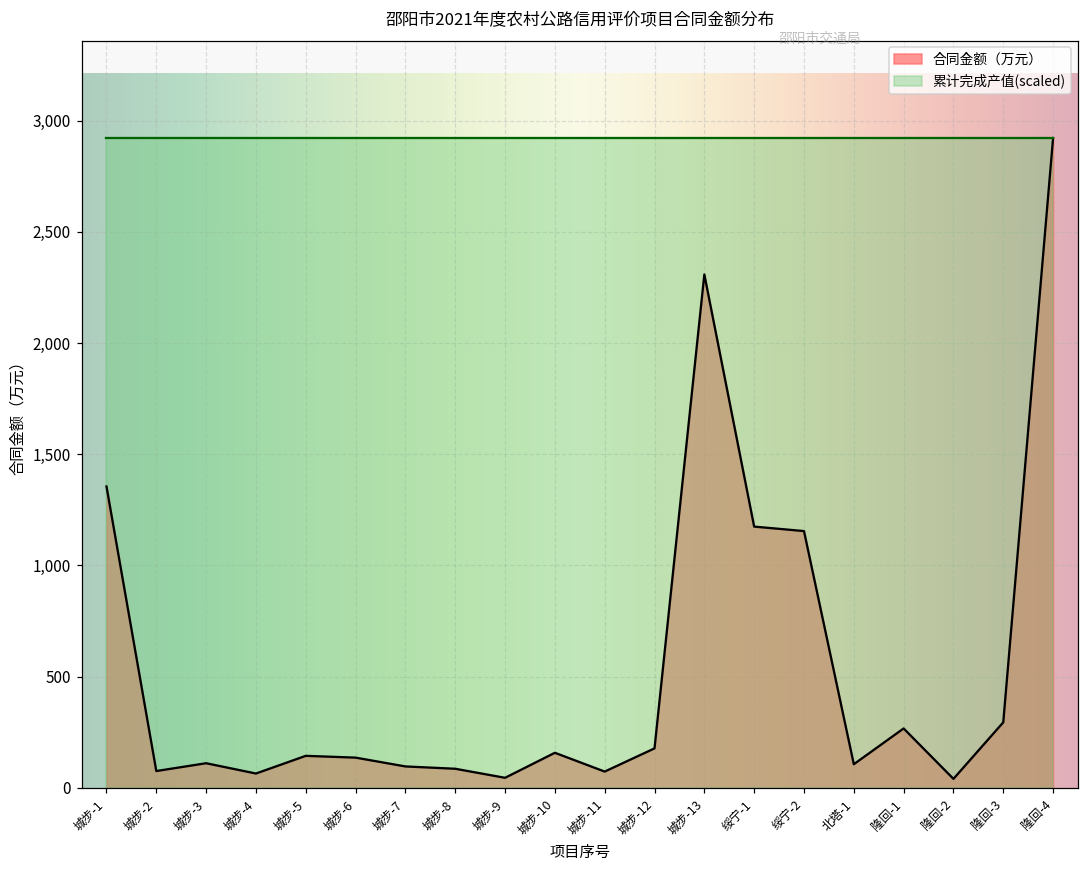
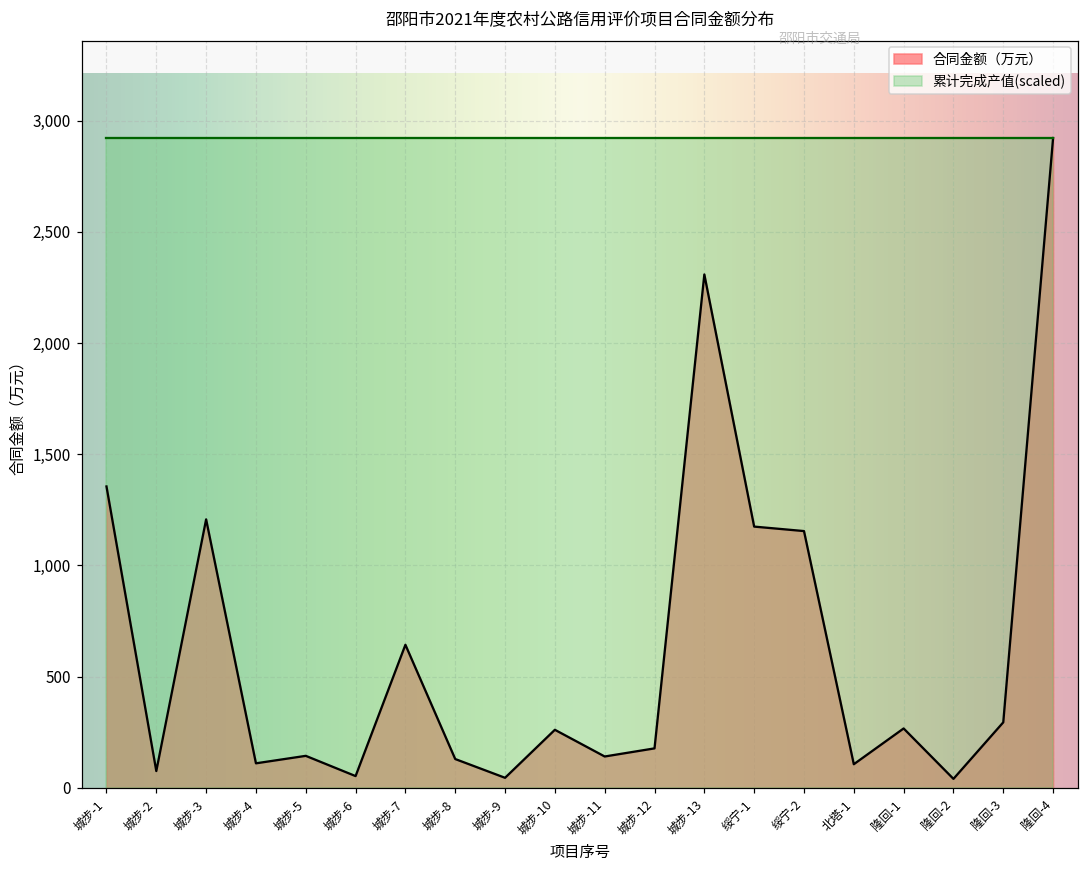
  {
    "合同金额（万元）": {
      "城步-1": "1,360",
      "城步-2": "80",
-     "城步-3": "110",
-     "城步-4": "60",
+     "城步-3": "1,210",
+     "城步-4": "110",
      "城步-5": "140",
-     "城步-6": "140",
-     "城步-7": "100",
-     "城步-8": "90",
+     "城步-6": "50",
+     "城步-7": "640",
+     "城步-8": "130",
      "城步-9": "50",
-     "城步-10": "160",
-     "城步-11": "70",
+     "城步-10": "260",
+     "城步-11": "140",
      "城步-12": "180",
      "城步-13": "2,310",
      "绥宁-1": "1,170",
      "绥宁-2": "1,150",
      "北塔-1": "110",
      "隆回-1": "270",
      "隆回-2": "40",
      "隆回-3": "290"
    },
    "累计完成产值(scaled)": {
      "城步-1": "2,920",
      "城步-2": "2,920",
      "城步-3": "2,920",
      "城步-4": "2,920",
      "城步-5": "2,920",
      "城步-6": "2,920",
      "城步-7": "2,920",
      "城步-8": "2,920",
      "城步-9": "2,920",
      "城步-10": "2,920",
      "城步-11": "2,920",
      "城步-12": "2,920",
      "城步-13": "2,920",
      "绥宁-1": "2,920",
      "绥宁-2": "2,920",
      "北塔-1": "2,920",
      "隆回-1": "2,920",
      "隆回-2": "2,920",
      "隆回-3": "2,920"
    }
  }
